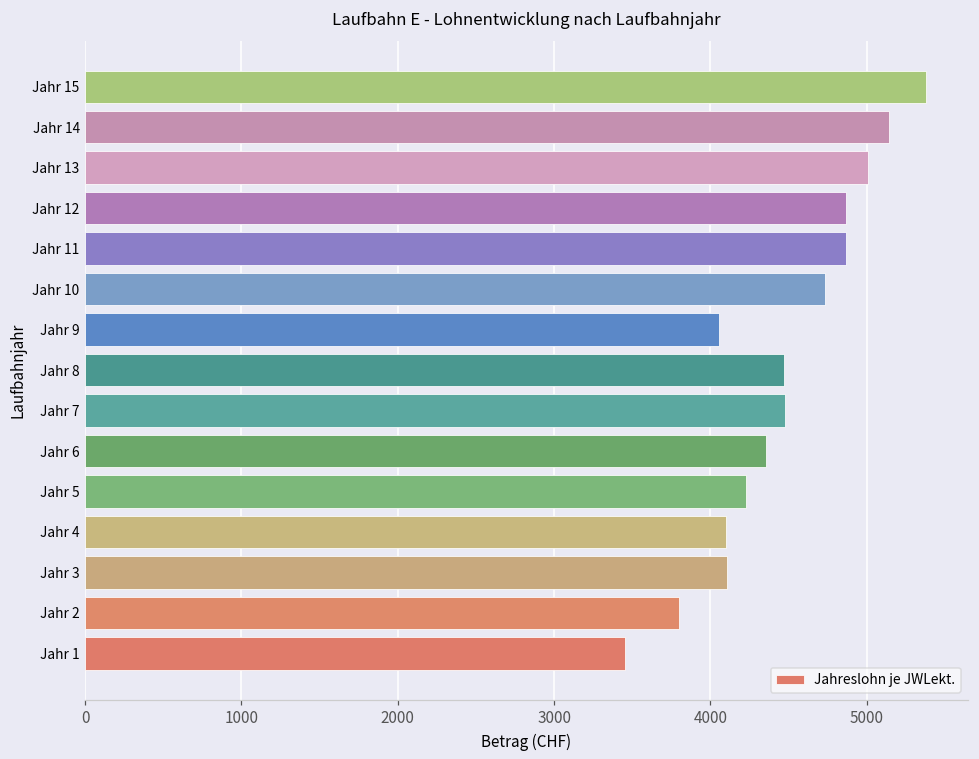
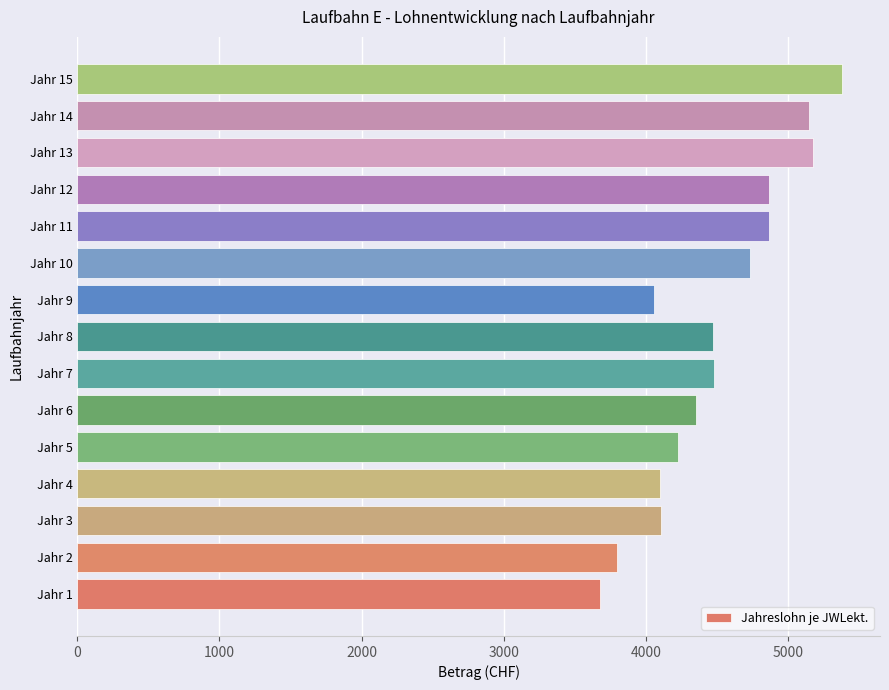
  {
    "Jahr 15": 5380,
    "Jahr 14": 5140,
-   "Jahr 13": 5010,
+   "Jahr 13": 5180,
    "Jahr 12": 4870,
    "Jahr 11": 4870,
    "Jahr 10": 4730,
    "Jahr 9": 4060,
    "Jahr 8": 4470,
    "Jahr 7": 4480,
    "Jahr 6": 4350,
    "Jahr 5": 4230,
    "Jahr 4": 4100,
    "Jahr 3": 4110,
    "Jahr 2": 3800,
-   "Jahr 1": 3450
+   "Jahr 1": 3680
  }
